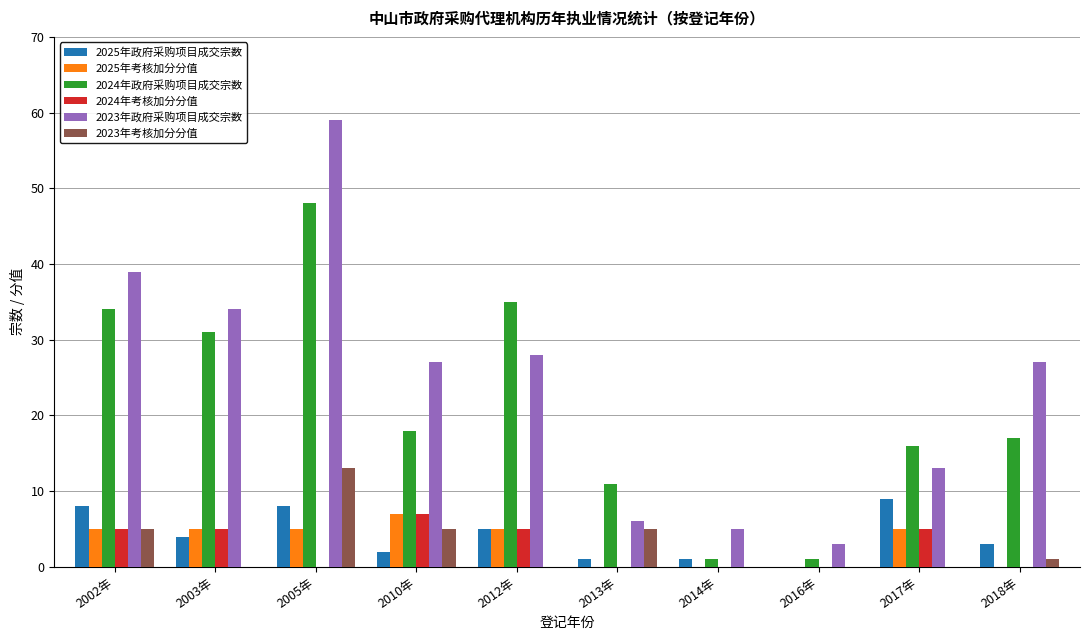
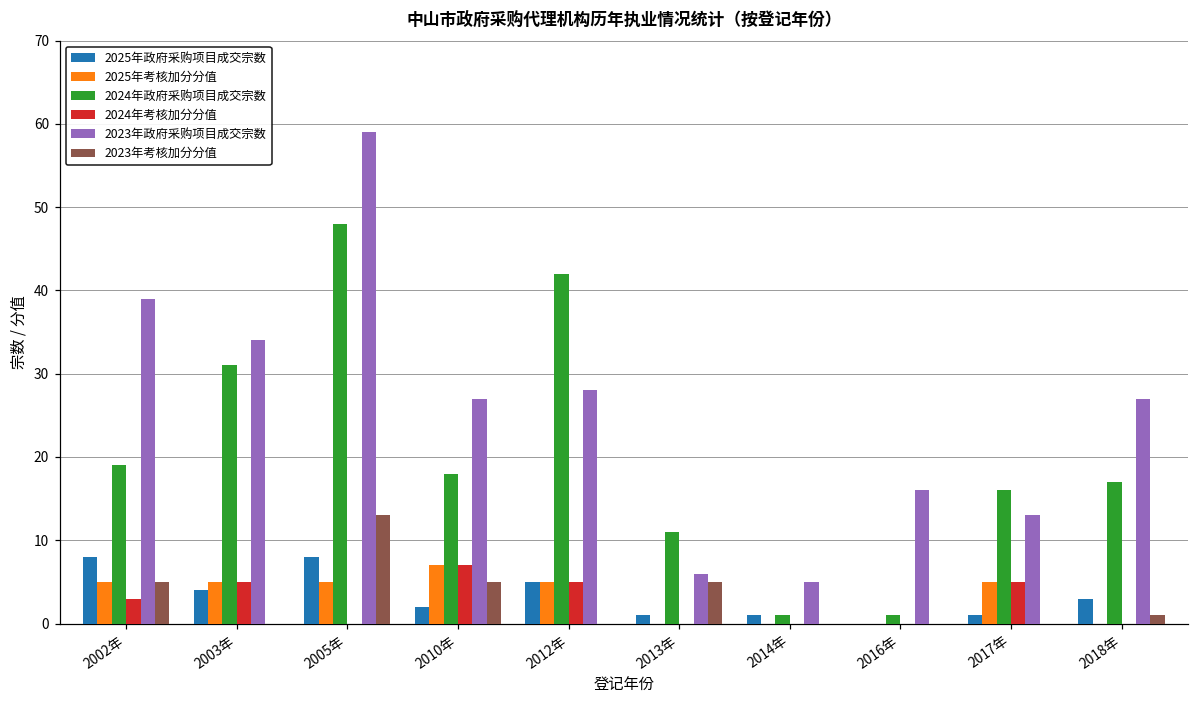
  {
    "2025年政府采购项目成交宗数": {
      "2002年": 8,
      "2003年": 4,
      "2005年": 8,
      "2010年": 2,
      "2012年": 5,
      "2013年": 1,
      "2014年": 1,
      "2016年": 0,
-     "2017年": 9,
+     "2017年": 1,
      "2018年": 3
    },
    "2025年考核加分分值": {
      "2002年": 5,
      "2003年": 5,
      "2005年": 5,
      "2010年": 7,
      "2012年": 5,
      "2013年": 0,
      "2014年": 0,
      "2016年": 0,
      "2017年": 5,
      "2018年": 0
    },
    "2024年政府采购项目成交宗数": {
-     "2002年": 34,
+     "2002年": 19,
      "2003年": 31,
      "2005年": 48,
      "2010年": 18,
-     "2012年": 35,
+     "2012年": 42,
      "2013年": 11,
      "2014年": 1,
      "2016年": 1,
      "2017年": 16,
      "2018年": 17
    },
    "2024年考核加分分值": {
-     "2002年": 5,
+     "2002年": 3,
      "2003年": 5,
      "2005年": 0,
      "2010年": 7,
      "2012年": 5,
      "2013年": 0,
      "2014年": 0,
      "2016年": 0,
      "2017年": 5,
      "2018年": 0
    },
    "2023年政府采购项目成交宗数": {
      "2002年": 39,
      "2003年": 34,
      "2005年": 59,
      "2010年": 27,
      "2012年": 28,
      "2013年": 6,
      "2014年": 5,
-     "2016年": 3,
+     "2016年": 16,
      "2017年": 13,
      "2018年": 27
    },
    "2023年考核加分分值": {
      "2002年": 5,
      "2003年": 0,
      "2005年": 13,
      "2010年": 5,
      "2012年": 0,
      "2013年": 5,
      "2014年": 0,
      "2016年": 0,
      "2017年": 0,
      "2018年": 1
    }
  }
